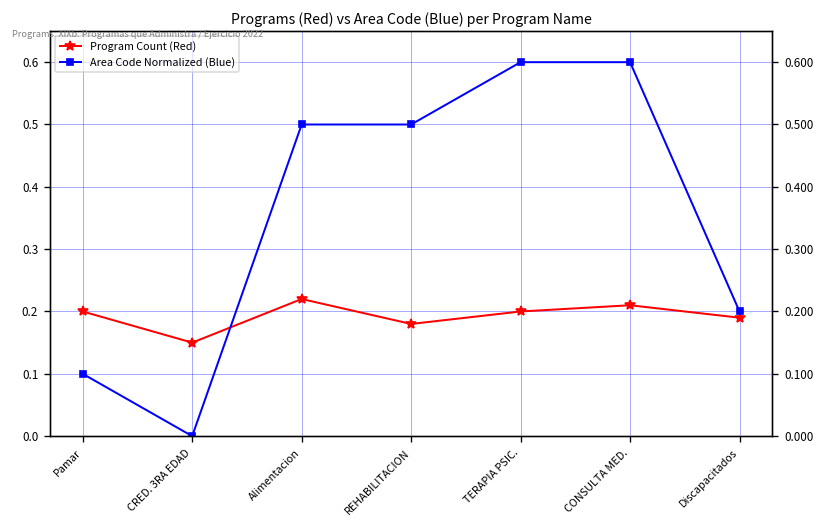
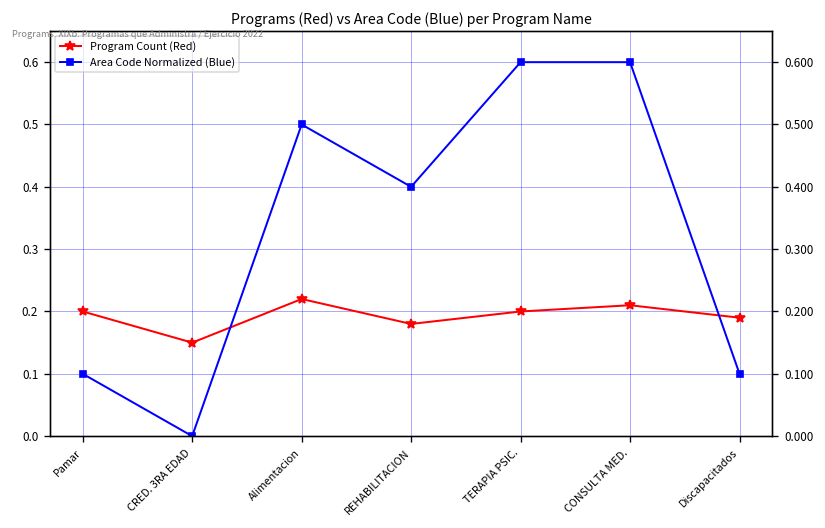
  {
    "Program Count (Red)": {
      "Pamar": 0.20,
      "CRED. 3RA EDAD": 0.15,
      "Alimentacion": 0.22,
      "REHABILITACION": 0.18,
      "TERAPIA PSIC.": 0.20,
      "CONSULTA MED.": 0.21,
      "Discapacitados": 0.19
    },
    "Area Code Normalized (Blue)": {
      "Pamar": 0.10,
      "CRED. 3RA EDAD": 0.00,
      "Alimentacion": 0.50,
-     "REHABILITACION": 0.50,
+     "REHABILITACION": 0.40,
      "TERAPIA PSIC.": 0.60,
      "CONSULTA MED.": 0.60,
-     "Discapacitados": 0.20
+     "Discapacitados": 0.10
    }
  }
